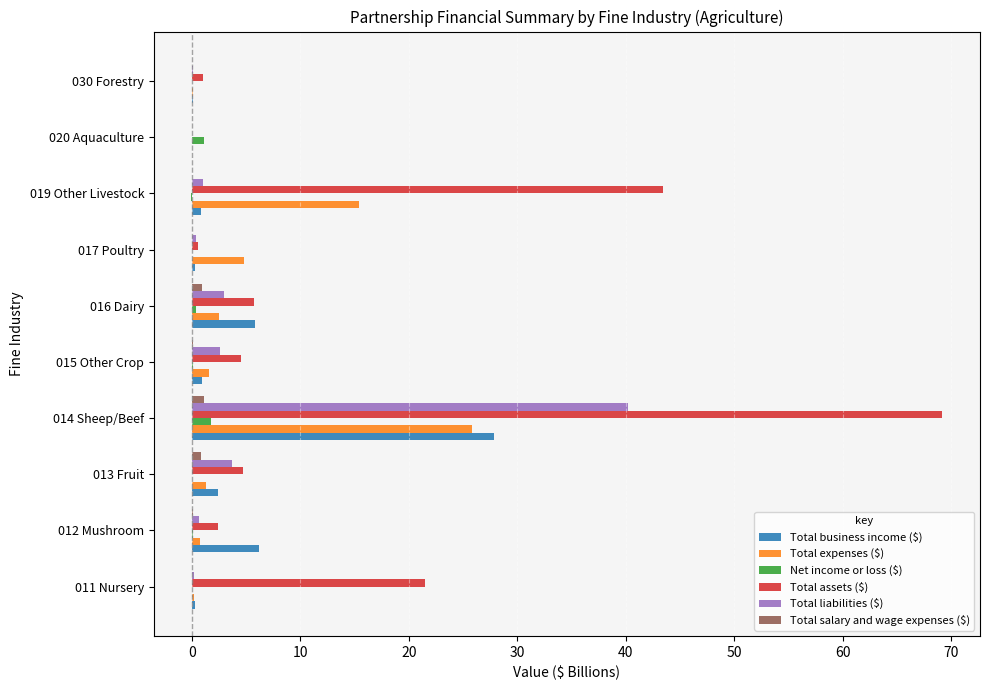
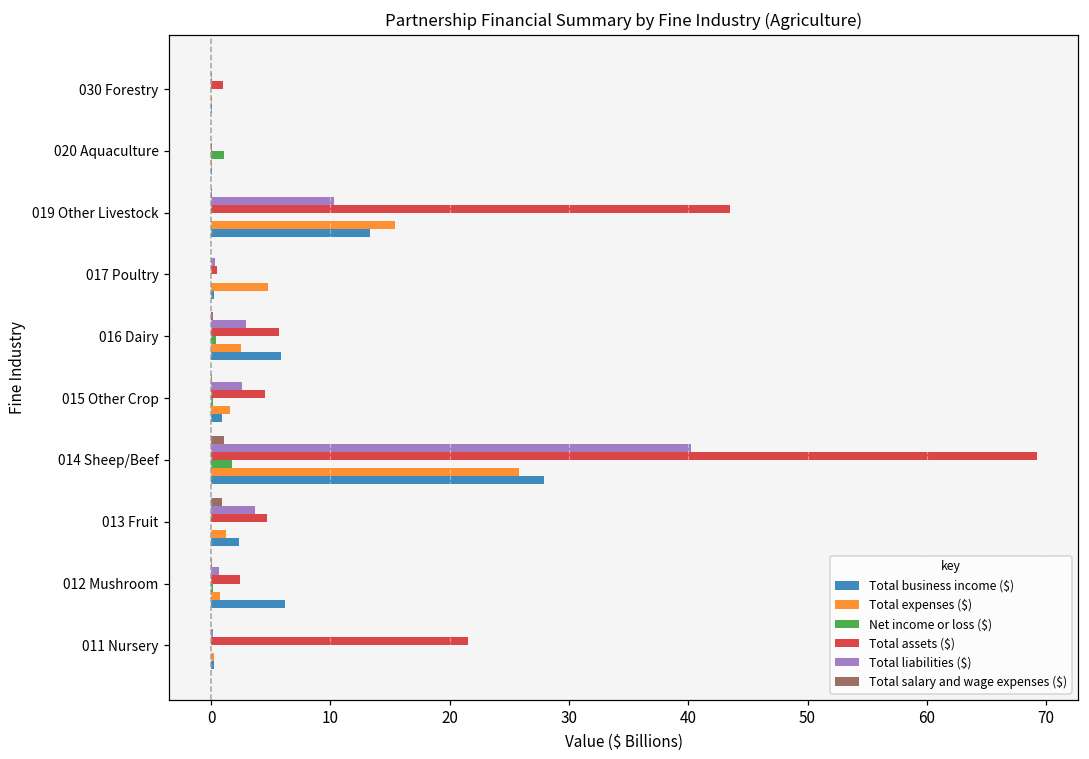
  {
    "Total business income ($)": {
-     "019 Other Livestock": 0.8,
+     "019 Other Livestock": 13.4,
      "017 Poultry": 0.2,
      "016 Dairy": 5.8,
      "015 Other Crop": 0.9,
      "014 Sheep/Beef": 27.9,
      "013 Fruit": 2.4,
      "012 Mushroom": 6.2,
      "011 Nursery": 0.3
    },
    "Total expenses ($)": {
      "019 Other Livestock": 15.4,
      "017 Poultry": 4.8,
      "016 Dairy": 2.5,
      "015 Other Crop": 1.6,
      "014 Sheep/Beef": 25.8,
      "013 Fruit": 1.3,
      "012 Mushroom": 0.7
    },
    "Net income or loss ($)": {
      "020 Aquaculture": 1.1,
      "016 Dairy": 0.4,
      "014 Sheep/Beef": 1.8
    },
    "Total assets ($)": {
      "030 Forestry": 1.0,
      "019 Other Livestock": 43.5,
      "017 Poultry": 0.5,
      "016 Dairy": 5.7,
      "015 Other Crop": 4.5,
      "014 Sheep/Beef": 69.2,
      "013 Fruit": 4.7,
      "012 Mushroom": 2.4,
      "011 Nursery": 21.5
    },
    "Total liabilities ($)": {
-     "019 Other Livestock": 1.0,
+     "019 Other Livestock": 10.3,
      "017 Poultry": 0.3,
      "016 Dairy": 2.9,
      "015 Other Crop": 2.6,
      "014 Sheep/Beef": 40.2,
      "013 Fruit": 3.7,
      "012 Mushroom": 0.6
    },
    "Total salary and wage expenses ($)": {
-     "016 Dairy": 0.9,
+     "016 Dairy": 0.1,
      "014 Sheep/Beef": 1.1,
      "013 Fruit": 0.9
    }
  }
